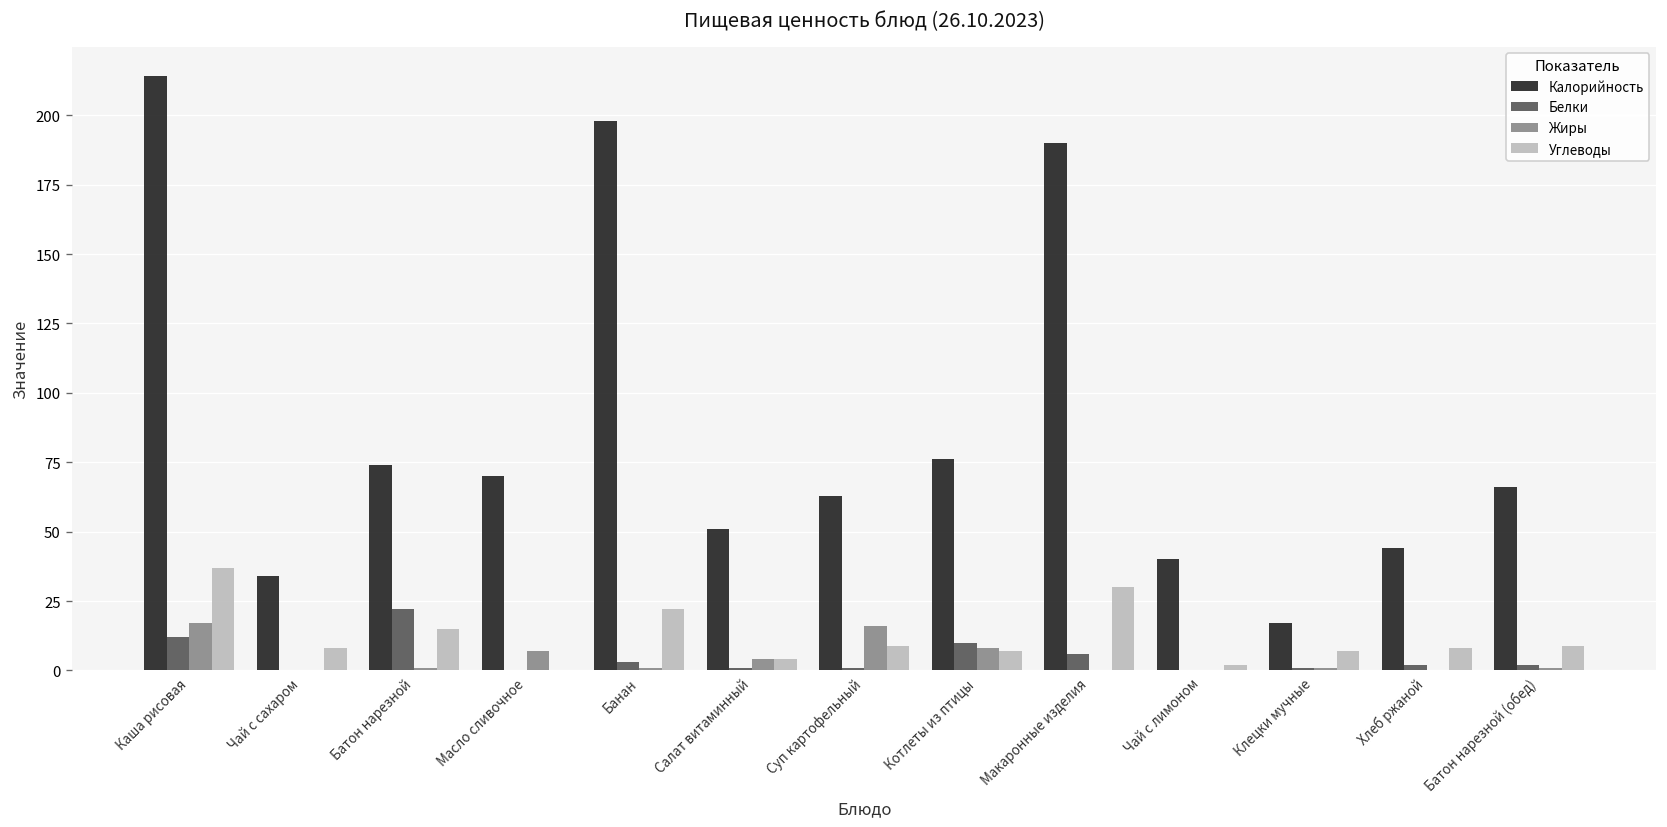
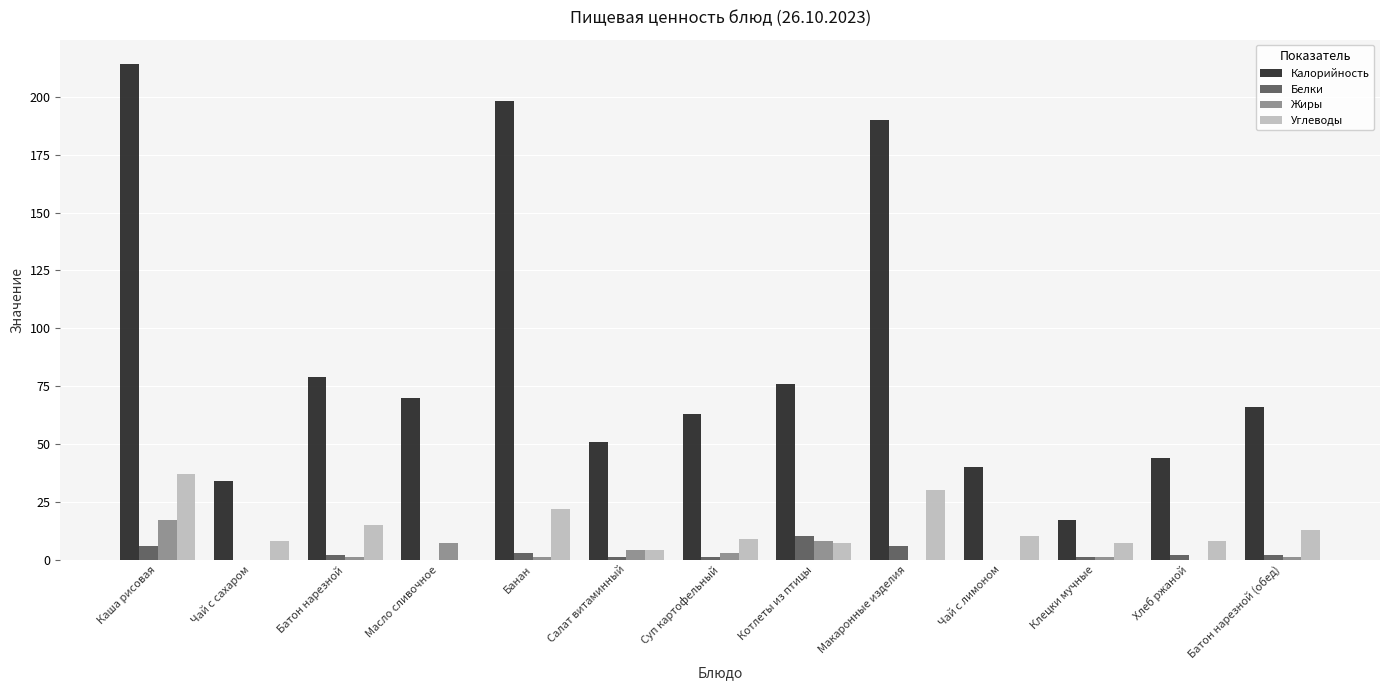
  {
    "Калорийность": {
      "Каша рисовая": 214,
      "Чай с сахаром": 34,
-     "Батон нарезной": 74,
+     "Батон нарезной": 79,
      "Масло сливочное": 70,
      "Банан": 198,
      "Салат витаминный": 51,
      "Суп картофельный": 63,
      "Котлеты из птицы": 76,
      "Макаронные изделия": 190,
      "Чай с лимоном": 40,
      "Клецки мучные": 17,
      "Хлеб ржаной": 44,
      "Батон нарезной (обед)": 66
    },
    "Белки": {
-     "Каша рисовая": 12,
+     "Каша рисовая": 6,
      "Чай с сахаром": 0,
-     "Батон нарезной": 22,
+     "Батон нарезной": 2,
      "Масло сливочное": 0,
      "Банан": 3,
      "Котлеты из птицы": 10,
      "Макаронные изделия": 6,
      "Чай с лимоном": 0,
      "Хлеб ржаной": 2,
      "Батон нарезной (обед)": 2
    },
    "Жиры": {
      "Каша рисовая": 17,
      "Чай с сахаром": 0,
      "Масло сливочное": 7,
      "Салат витаминный": 4,
-     "Суп картофельный": 16,
+     "Суп картофельный": 3,
      "Котлеты из птицы": 8,
      "Макаронные изделия": 0,
      "Чай с лимоном": 0,
      "Хлеб ржаной": 0
    },
    "Углеводы": {
      "Каша рисовая": 37,
      "Чай с сахаром": 8,
      "Батон нарезной": 15,
      "Масло сливочное": 0,
      "Банан": 22,
      "Салат витаминный": 4,
      "Суп картофельный": 9,
      "Котлеты из птицы": 7,
      "Макаронные изделия": 30,
-     "Чай с лимоном": 2,
+     "Чай с лимоном": 10,
      "Клецки мучные": 7,
      "Хлеб ржаной": 8,
-     "Батон нарезной (обед)": 9
+     "Батон нарезной (обед)": 13
    }
  }
